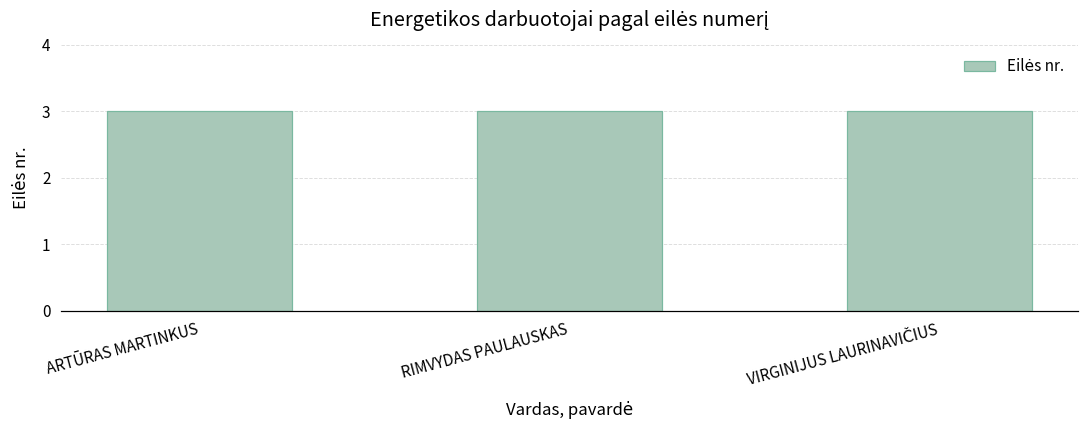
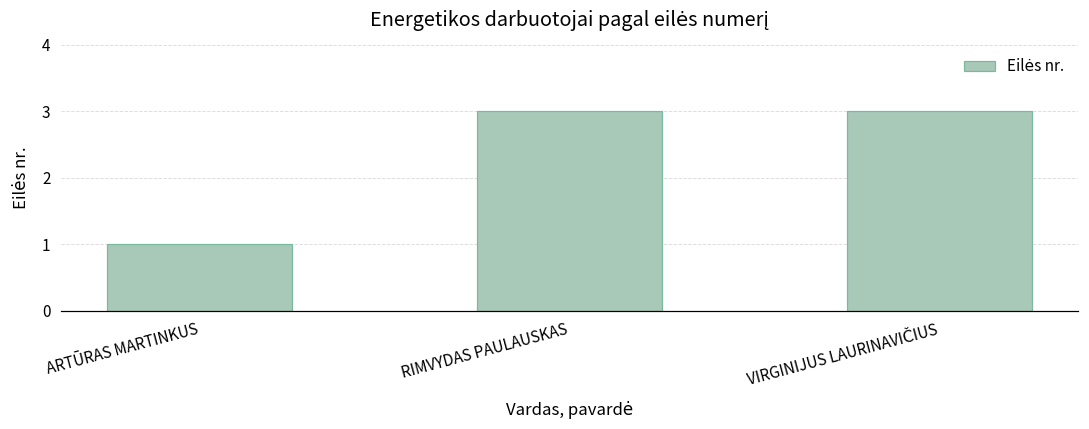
  {
-   "ARTŪRAS MARTINKUS": 3,
+   "ARTŪRAS MARTINKUS": 1,
    "RIMVYDAS PAULAUSKAS": 3,
    "VIRGINIJUS LAURINAVIČIUS": 3
  }
